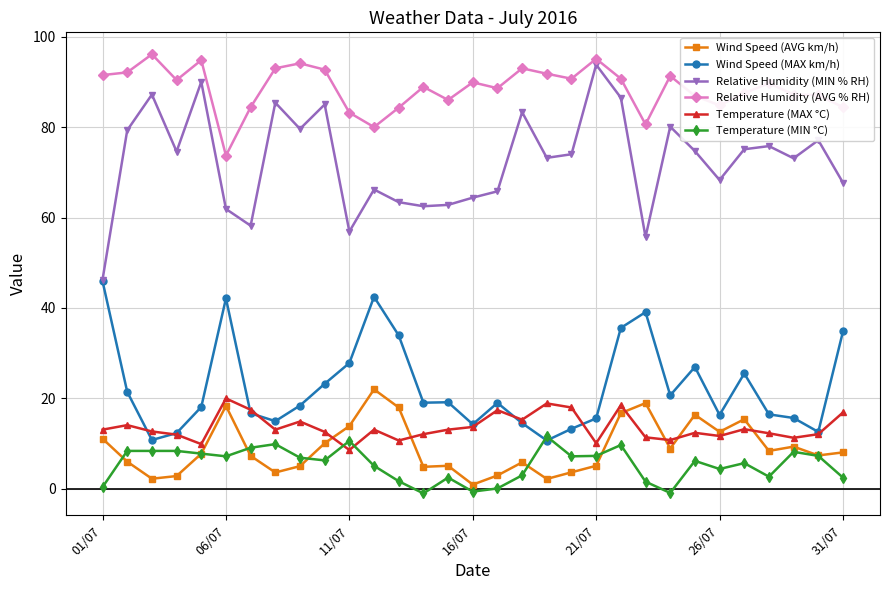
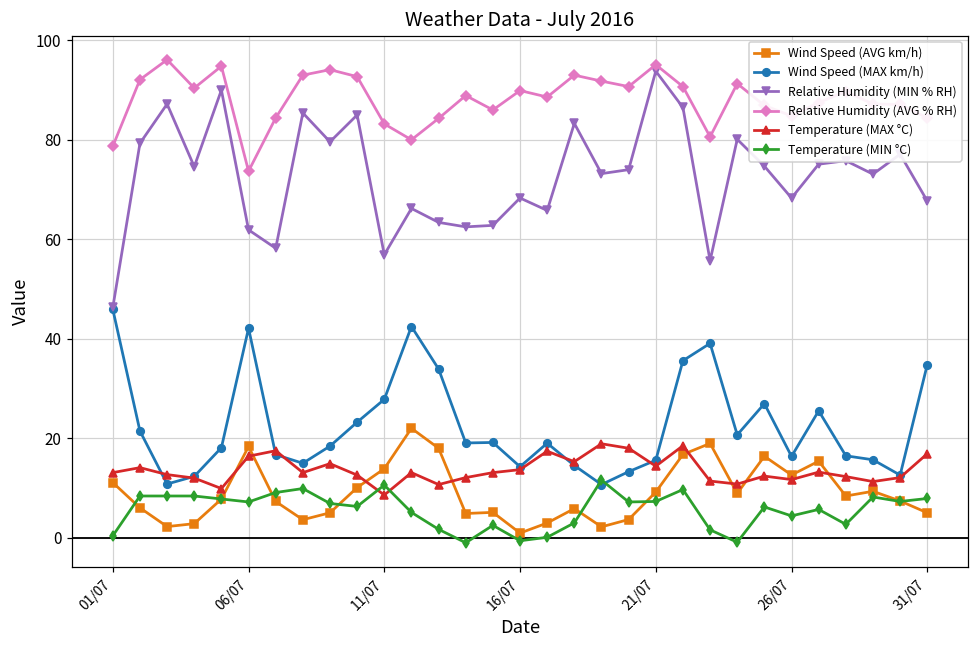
  {
    "Wind Speed (AVG km/h)": {
      "01/07": 11,
      "06/07": 18,
      "11/07": 14,
      "16/07": 1,
-     "21/07": 5,
+     "21/07": 9,
      "26/07": 13,
-     "31/07": 8
+     "31/07": 5
    },
    "Wind Speed (MAX km/h)": {
      "06/07": 42,
      "11/07": 28,
      "16/07": 14,
      "21/07": 16,
      "26/07": 16,
      "31/07": 35
    },
    "Relative Humidity (MIN % RH)": {
      "06/07": 62,
      "11/07": 57,
-     "16/07": 64,
+     "16/07": 68,
      "21/07": 94,
      "26/07": 68,
      "31/07": 68
    },
    "Relative Humidity (AVG % RH)": {
-     "01/07": 92,
+     "01/07": 79,
      "06/07": 74,
      "11/07": 83,
      "16/07": 90,
      "21/07": 95
    },
    "Temperature (MAX °C)": {
      "01/07": 13,
-     "06/07": 20,
+     "06/07": 16,
      "11/07": 9,
      "16/07": 14,
-     "21/07": 10,
+     "21/07": 14,
      "26/07": 12,
      "31/07": 17
    },
    "Temperature (MIN °C)": {
      "01/07": 0,
      "06/07": 7,
      "11/07": 11,
      "16/07": -1,
      "21/07": 7,
      "26/07": 4,
-     "31/07": 3
+     "31/07": 8
    }
  }
